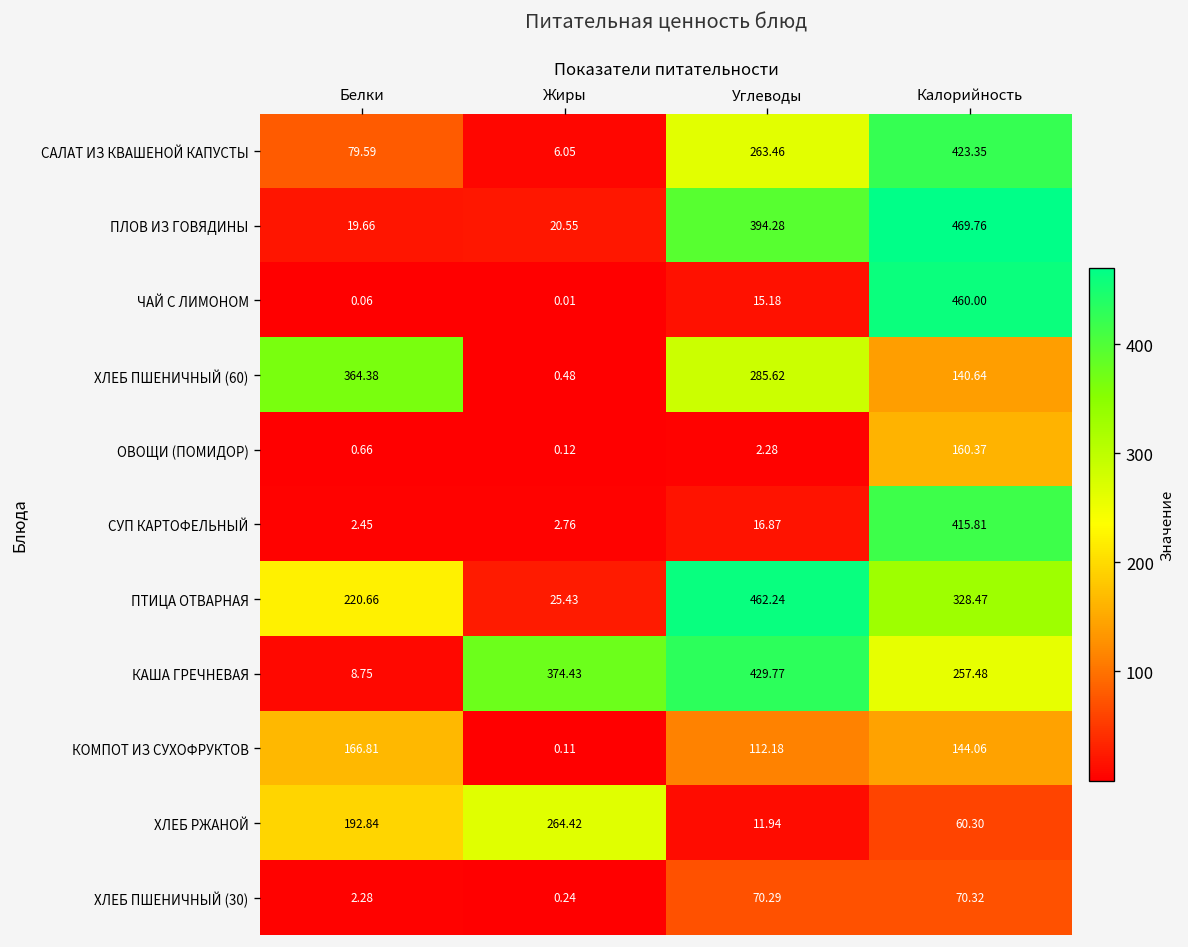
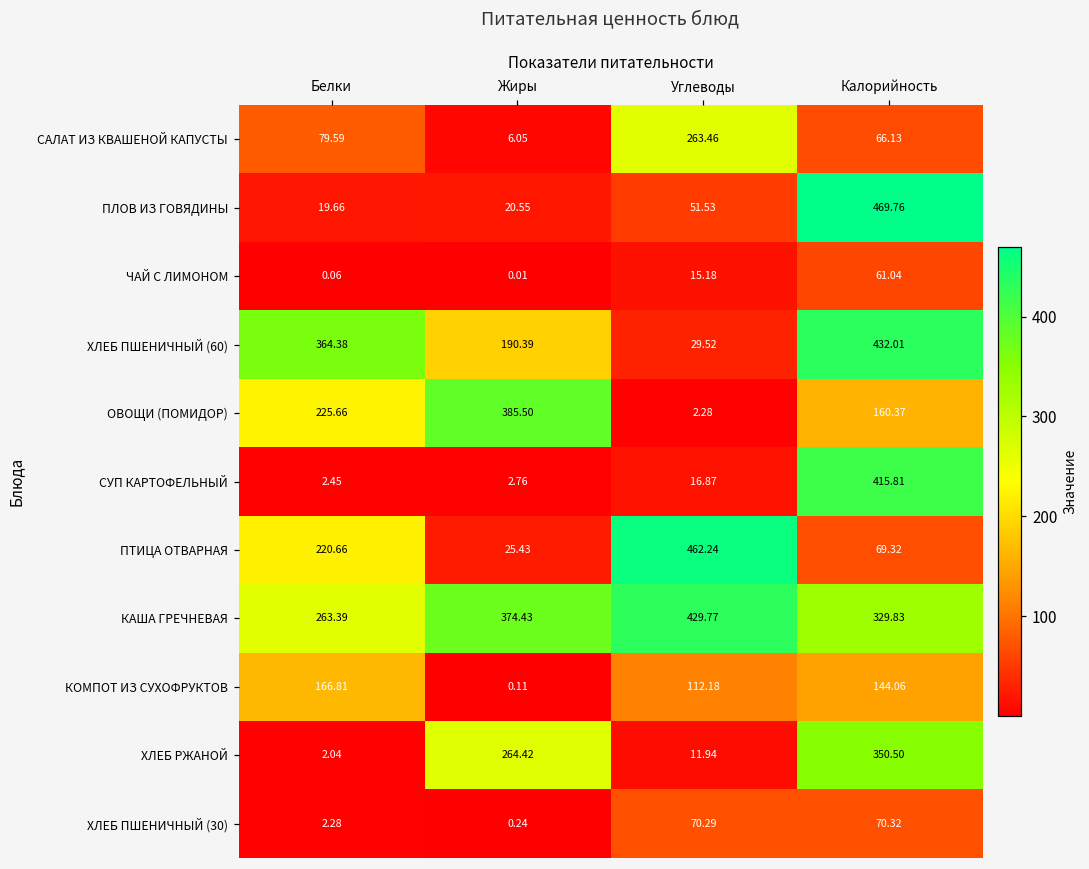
  {
    "САЛАТ ИЗ КВАШЕНОЙ КАПУСТЫ": {
      "Белки": 79.59,
      "Жиры": 6.05,
      "Углеводы": 263.46,
-     "Калорийность": 423.35
+     "Калорийность": 66.13
    },
    "ПЛОВ ИЗ ГОВЯДИНЫ": {
      "Белки": 19.66,
      "Жиры": 20.55,
-     "Углеводы": 394.28,
+     "Углеводы": 51.53,
      "Калорийность": 469.76
    },
    "ЧАЙ С ЛИМОНОМ": {
      "Белки": 0.06,
      "Жиры": 0.01,
      "Углеводы": 15.18,
-     "Калорийность": 460.00
+     "Калорийность": 61.04
    },
    "ХЛЕБ ПШЕНИЧНЫЙ (60)": {
      "Белки": 364.38,
-     "Жиры": 0.48,
-     "Углеводы": 285.62,
-     "Калорийность": 140.64
+     "Жиры": 190.39,
+     "Углеводы": 29.52,
+     "Калорийность": 432.01
    },
    "ОВОЩИ (ПОМИДОР)": {
-     "Белки": 0.66,
-     "Жиры": 0.12,
+     "Белки": 225.66,
+     "Жиры": 385.50,
      "Углеводы": 2.28,
      "Калорийность": 160.37
    },
    "СУП КАРТОФЕЛЬНЫЙ": {
      "Белки": 2.45,
      "Жиры": 2.76,
      "Углеводы": 16.87,
      "Калорийность": 415.81
    },
    "ПТИЦА ОТВАРНАЯ": {
      "Белки": 220.66,
      "Жиры": 25.43,
      "Углеводы": 462.24,
-     "Калорийность": 328.47
+     "Калорийность": 69.32
    },
    "КАША ГРЕЧНЕВАЯ": {
-     "Белки": 8.75,
+     "Белки": 263.39,
      "Жиры": 374.43,
      "Углеводы": 429.77,
-     "Калорийность": 257.48
+     "Калорийность": 329.83
    },
    "КОМПОТ ИЗ СУХОФРУКТОВ": {
      "Белки": 166.81,
      "Жиры": 0.11,
      "Углеводы": 112.18,
      "Калорийность": 144.06
    },
    "ХЛЕБ РЖАНОЙ": {
-     "Белки": 192.84,
+     "Белки": 2.04,
      "Жиры": 264.42,
      "Углеводы": 11.94,
-     "Калорийность": 60.30
+     "Калорийность": 350.50
    },
    "ХЛЕБ ПШЕНИЧНЫЙ (30)": {
      "Белки": 2.28,
      "Жиры": 0.24,
      "Углеводы": 70.29,
      "Калорийность": 70.32
    }
  }
